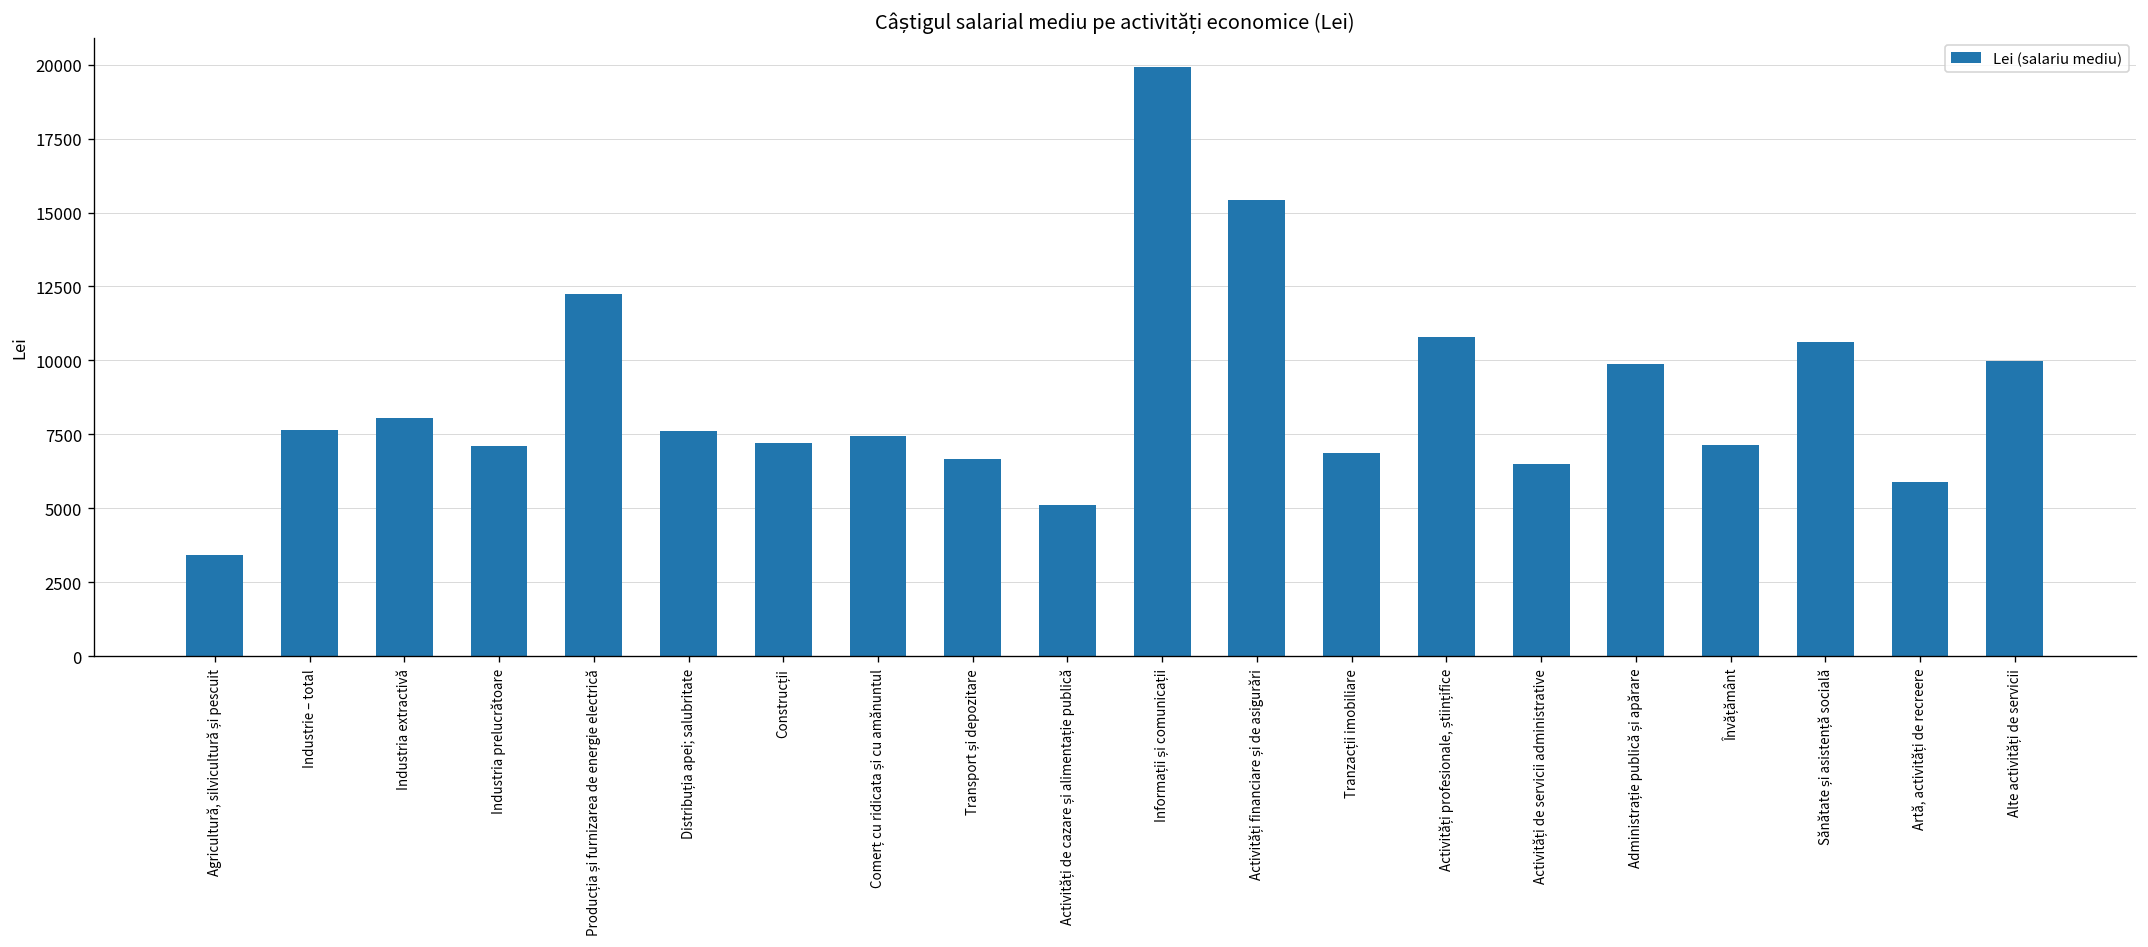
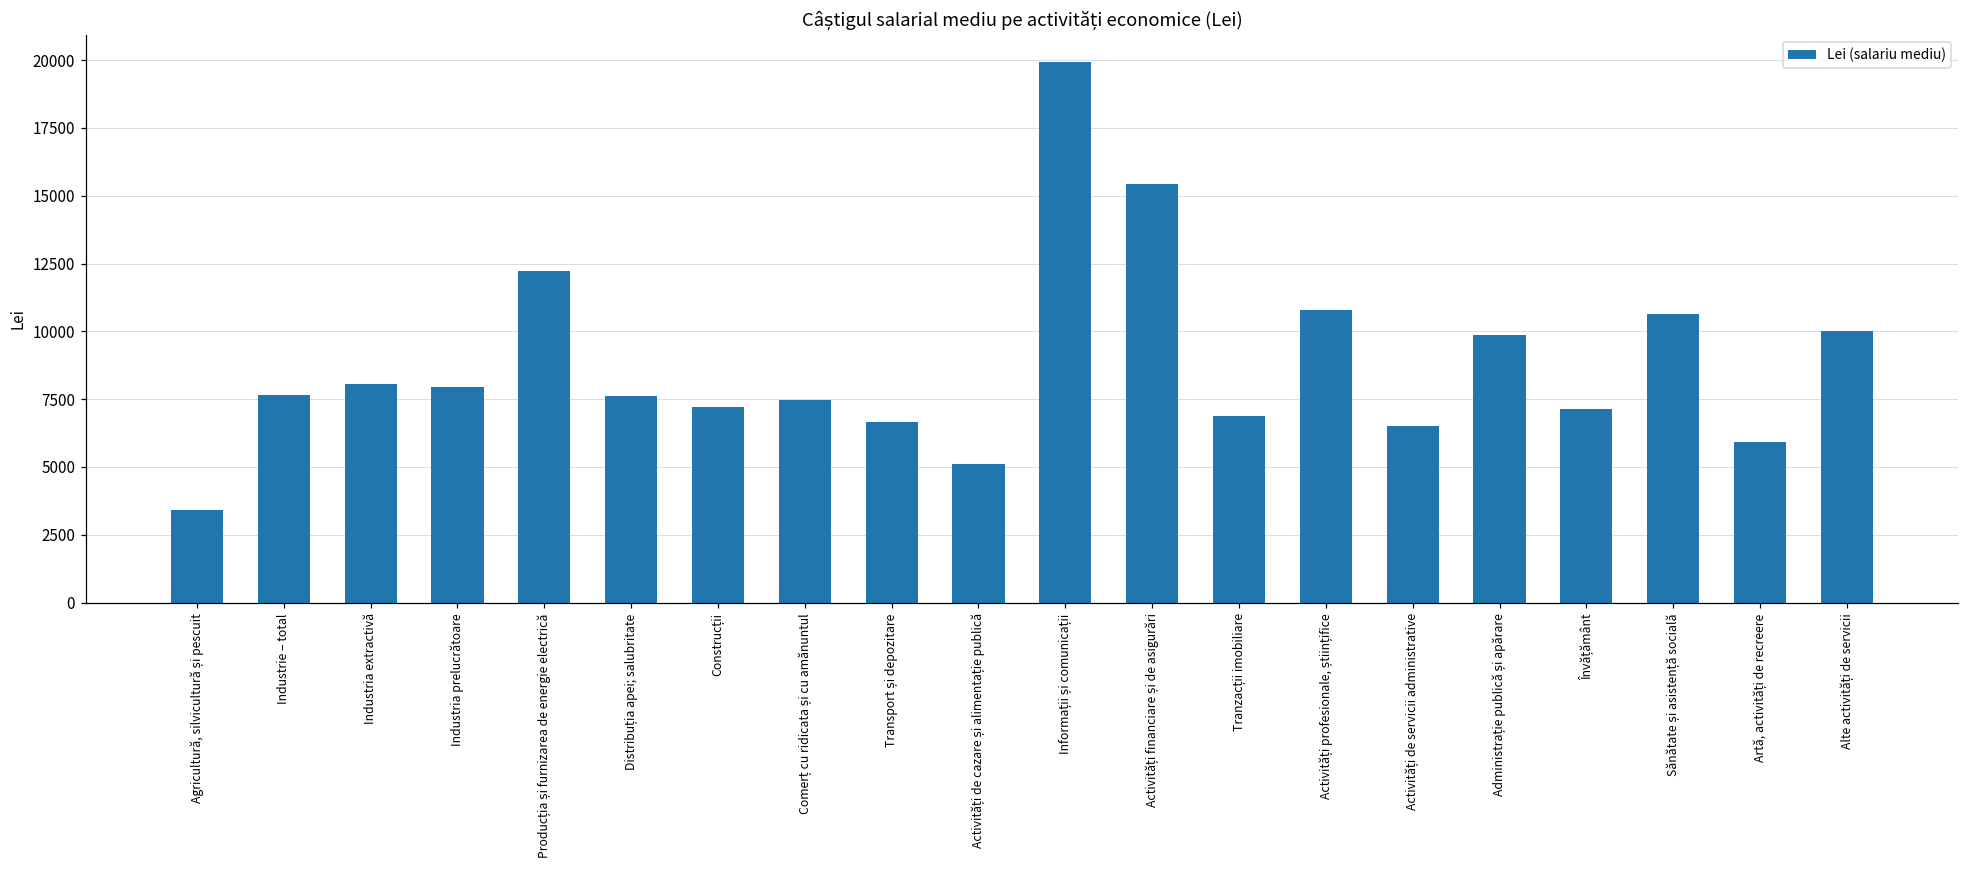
  {
    "Agricultură, silvicultură și pescuit": 3400,
    "Industrie – total": 7700,
    "Industria extractivă": 8100,
-   "Industria prelucrătoare": 7100,
+   "Industria prelucrătoare": 7900,
    "Producția și furnizarea de energie electrică": 12200,
    "Distribuția apei; salubritate": 7600,
    "Construcții": 7200,
    "Comerț cu ridicata și cu amănuntul": 7500,
    "Transport și depozitare": 6700,
    "Activități de cazare și alimentație publică": 5100,
    "Informații și comunicații": 19900,
    "Activități financiare și de asigurări": 15400,
    "Tranzacții imobiliare": 6900,
    "Activități profesionale, științifice": 10800,
    "Activități de servicii administrative": 6500,
    "Administrație publică și apărare": 9900,
    "Învățământ": 7100,
    "Sănătate și asistență socială": 10600,
    "Artă, activități de recreere": 5900,
    "Alte activități de servicii": 10000
  }
